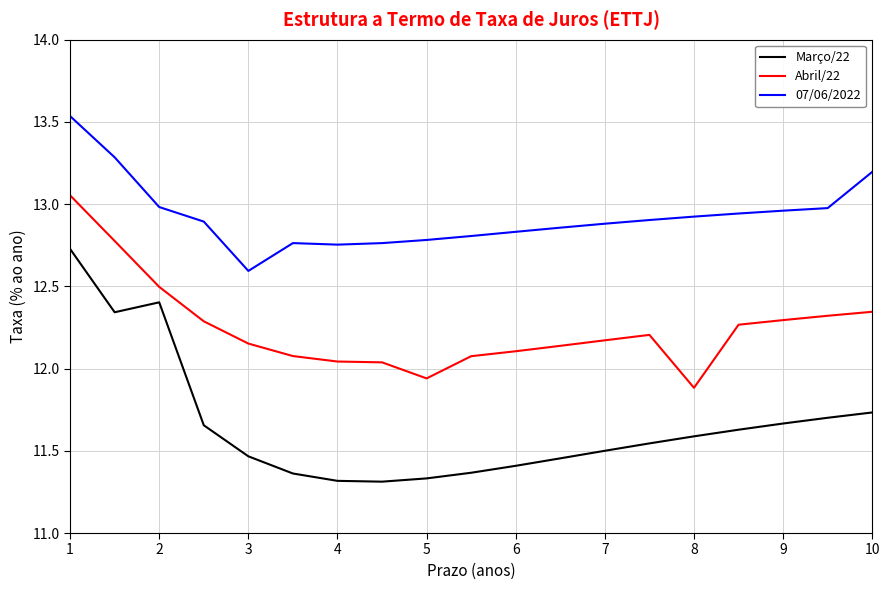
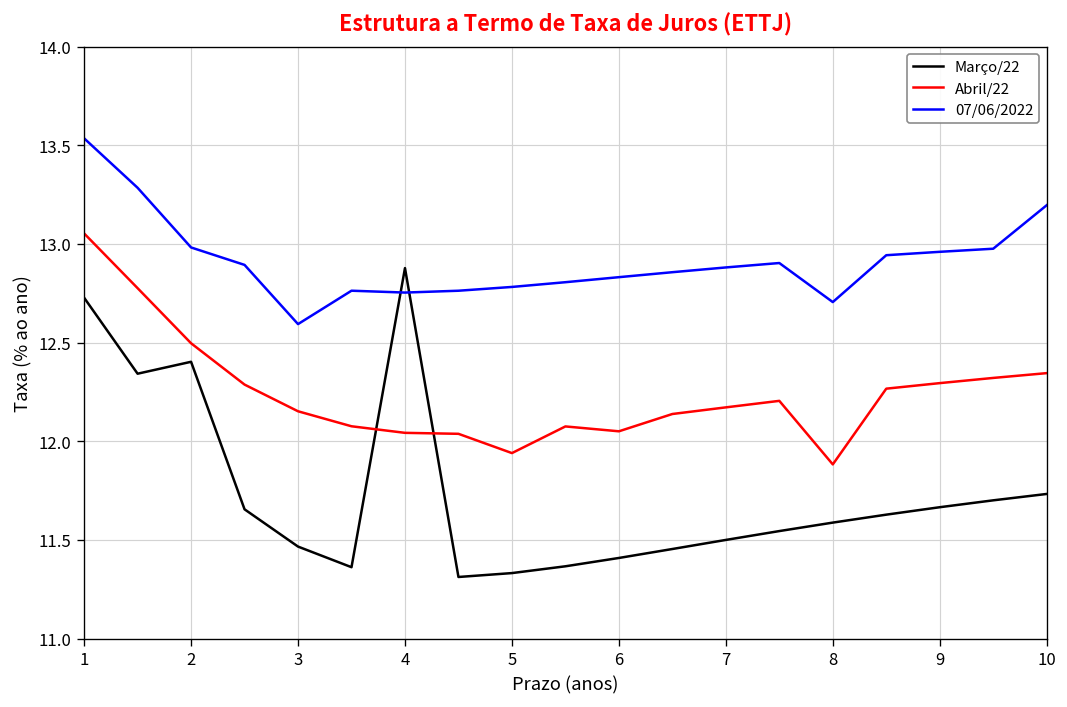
  {
    "Março/22": {
      "1": 12.73,
      "2": 12.40,
      "3": 11.47,
-     "4": 11.32,
+     "4": 12.88,
      "5": 11.33,
      "6": 11.41,
      "7": 11.50,
      "8": 11.59,
      "9": 11.67,
      "10": 11.73
    },
    "Abril/22": {
      "1": 13.05,
      "2": 12.50,
      "3": 12.15,
      "4": 12.04,
      "5": 11.94,
-     "6": 12.11,
+     "6": 12.05,
      "7": 12.17,
      "8": 11.88,
      "9": 12.29,
      "10": 12.35
    },
    "07/06/2022": {
      "1": 13.54,
      "2": 12.98,
      "3": 12.59,
      "4": 12.75,
      "5": 12.78,
      "6": 12.83,
      "7": 12.88,
-     "8": 12.92,
+     "8": 12.71,
      "9": 12.96,
      "10": 13.20
    }
  }
